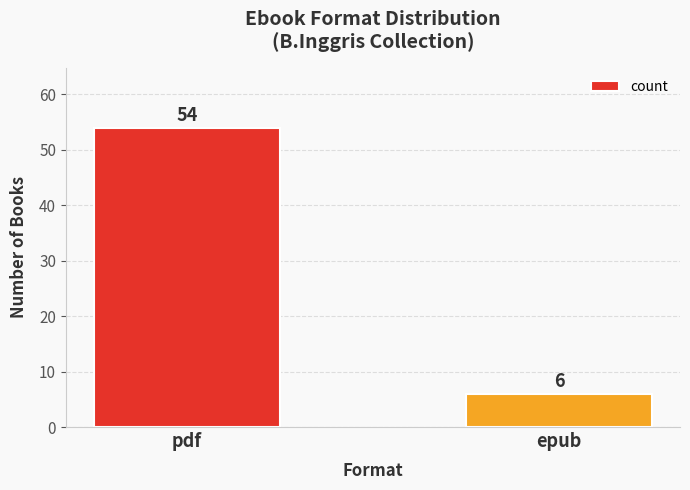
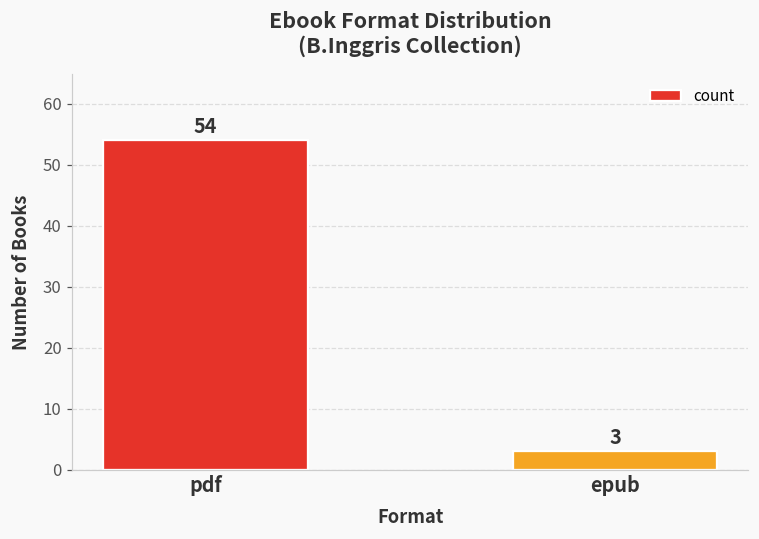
  {
    "pdf": 54,
-   "epub": 6
+   "epub": 3
  }
